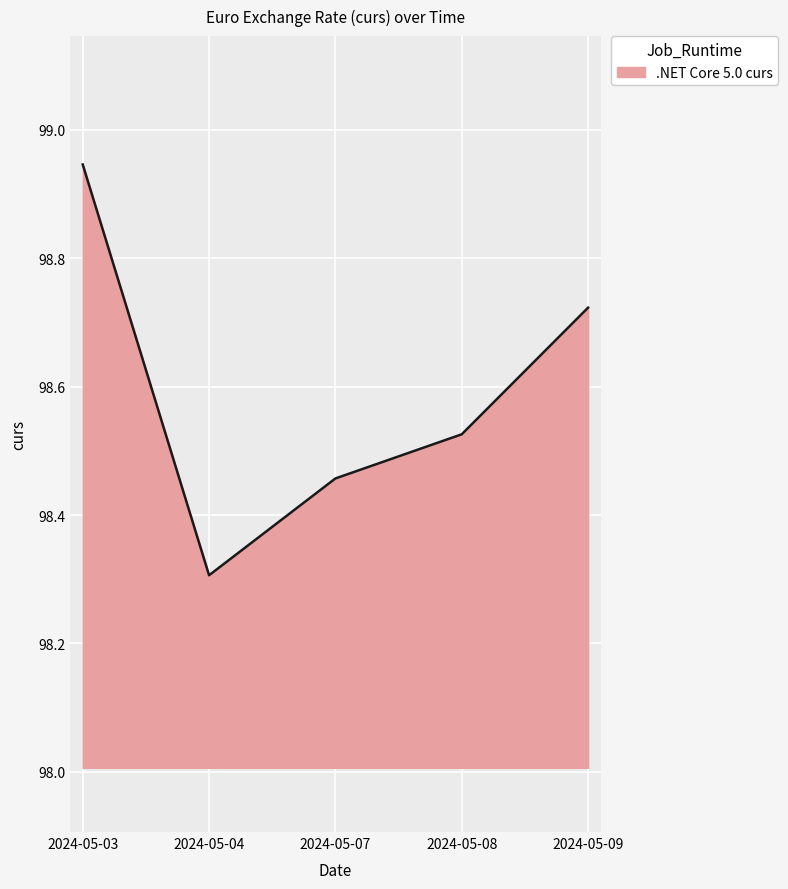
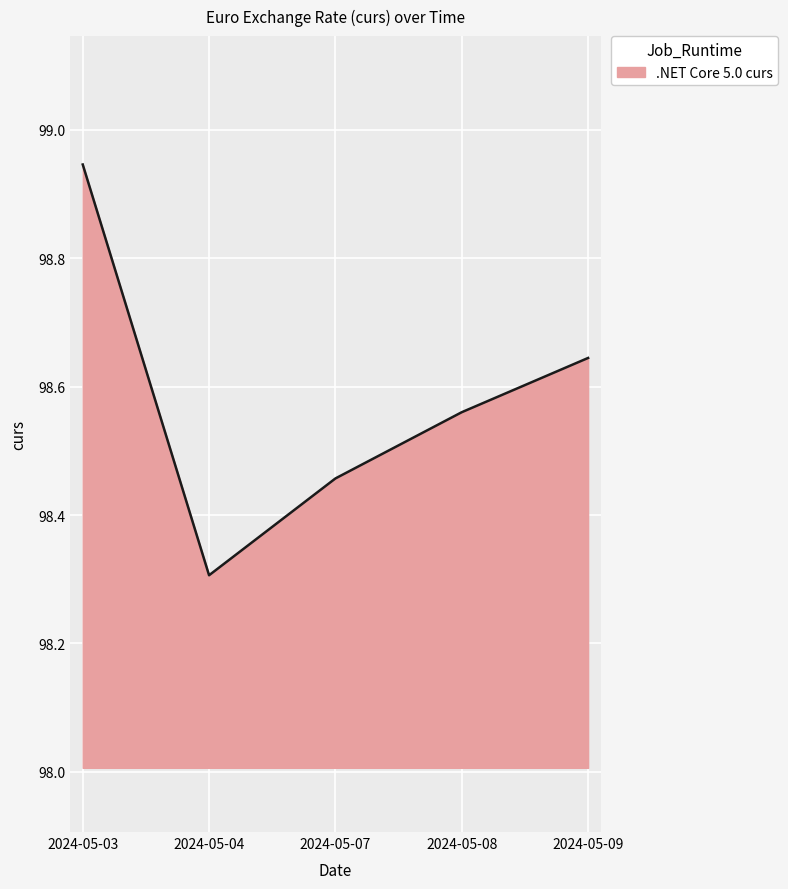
  {
    "2024-05-03": 98.95,
    "2024-05-04": 98.31,
    "2024-05-07": 98.46,
-   "2024-05-08": 98.53,
-   "2024-05-09": 98.72
+   "2024-05-08": 98.56,
+   "2024-05-09": 98.64
  }
